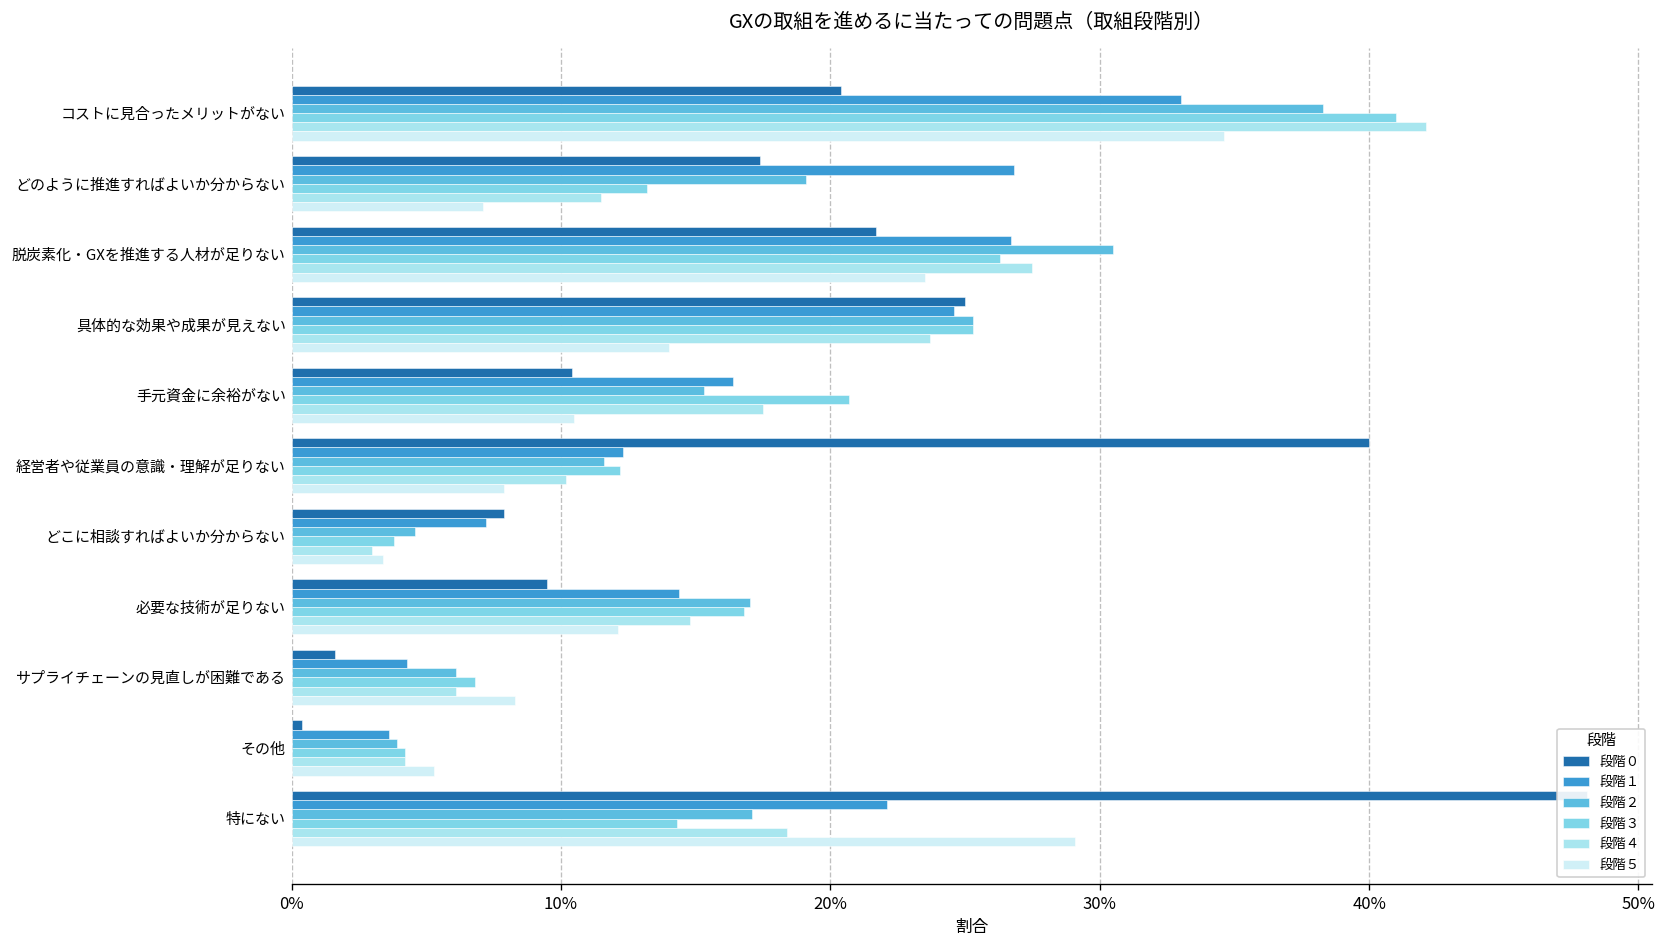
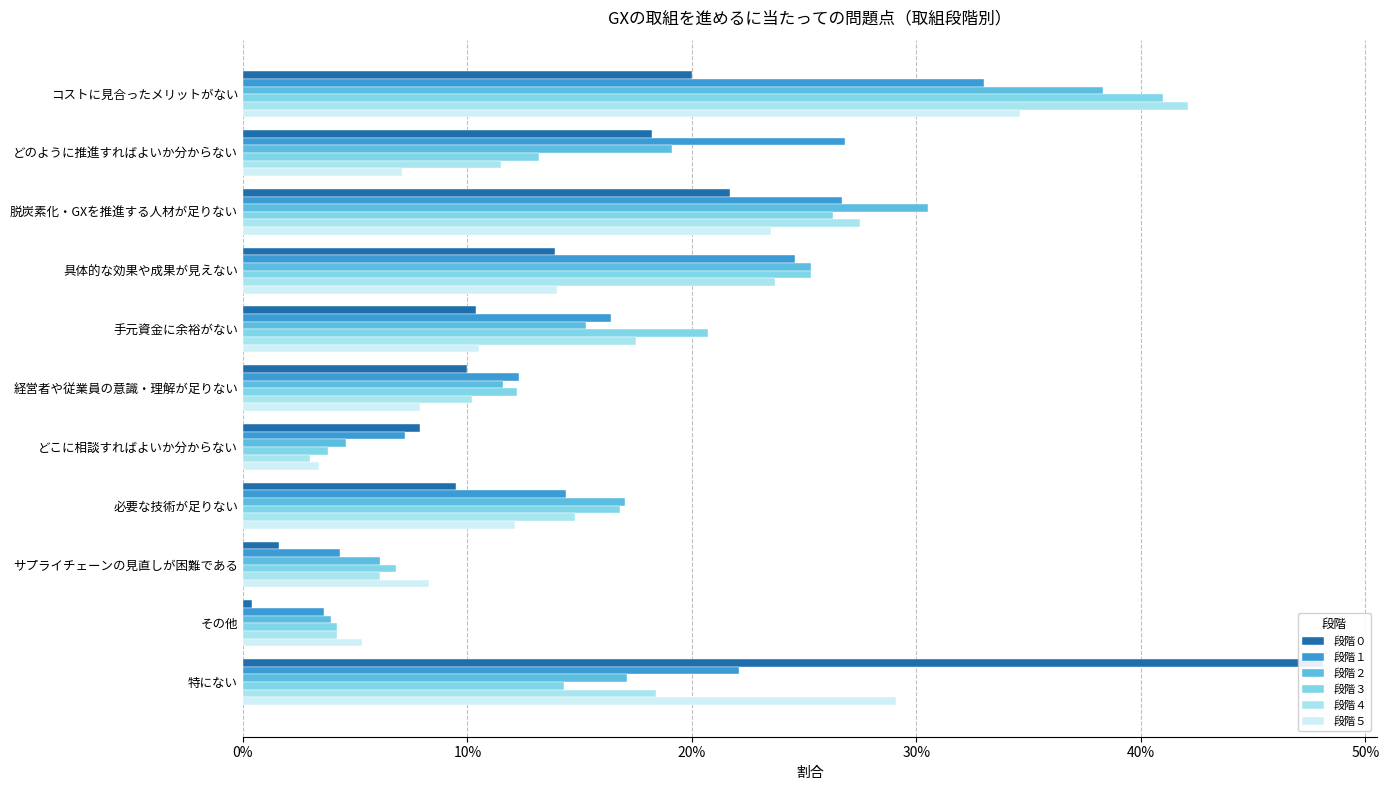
  {
    "段階０": {
-     "コストに見合ったメリットがない": "20.4%",
-     "どのように推進すればよいか分からない": "17.4%",
+     "コストに見合ったメリットがない": "20.0%",
+     "どのように推進すればよいか分からない": "18.2%",
      "脱炭素化・GXを推進する人材が足りない": "21.7%",
-     "具体的な効果や成果が見えない": "25.0%",
+     "具体的な効果や成果が見えない": "13.9%",
      "手元資金に余裕がない": "10.4%",
-     "経営者や従業員の意識・理解が足りない": "40.0%",
+     "経営者や従業員の意識・理解が足りない": "10.0%",
      "どこに相談すればよいか分からない": "7.9%",
      "必要な技術が足りない": "9.5%",
      "サプライチェーンの見直しが困難である": "1.6%",
      "その他": "0.4%"
    }
  }
